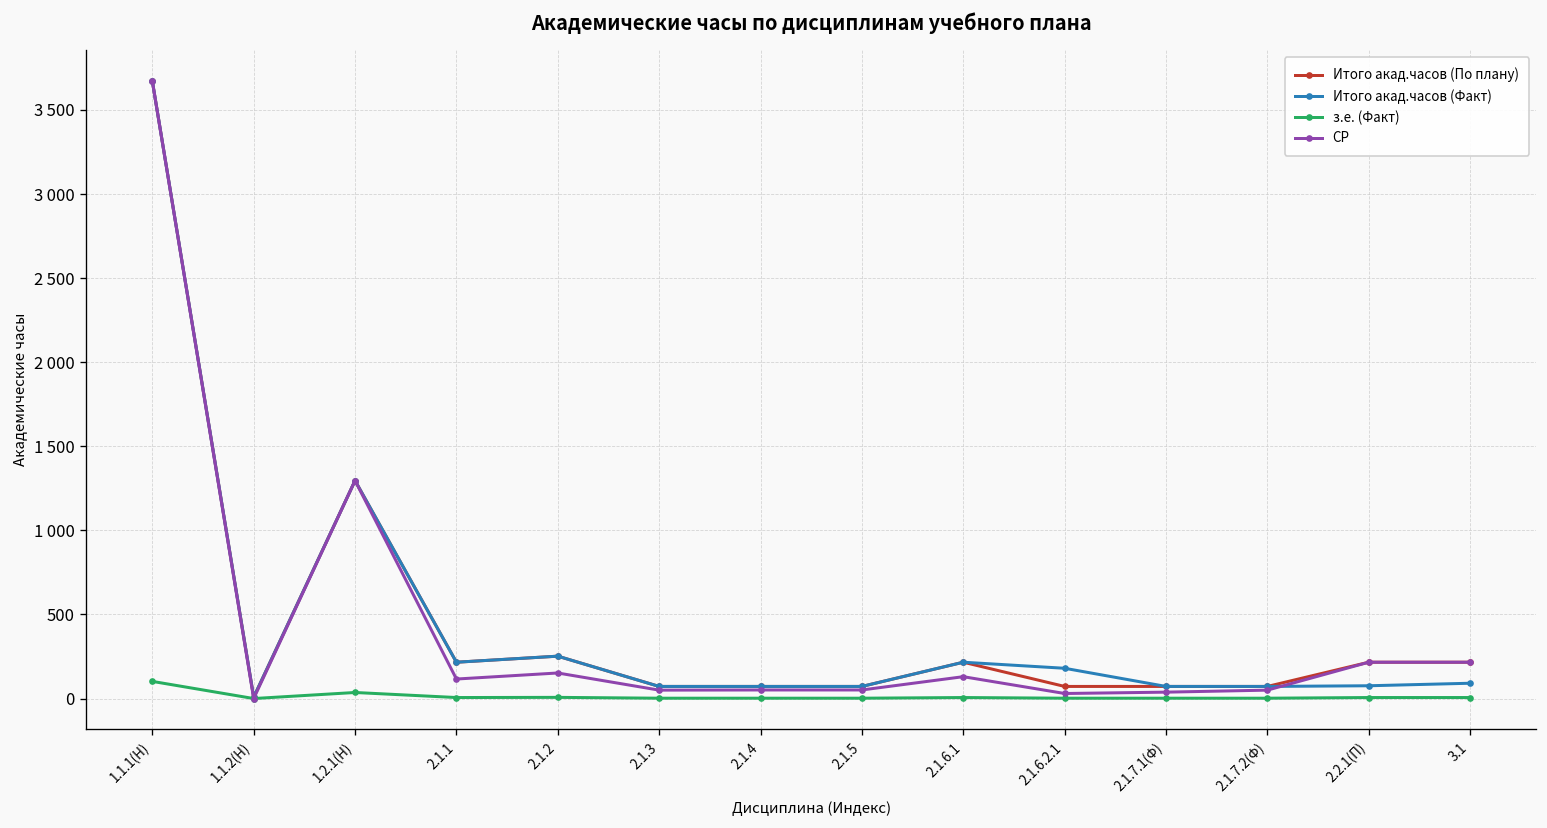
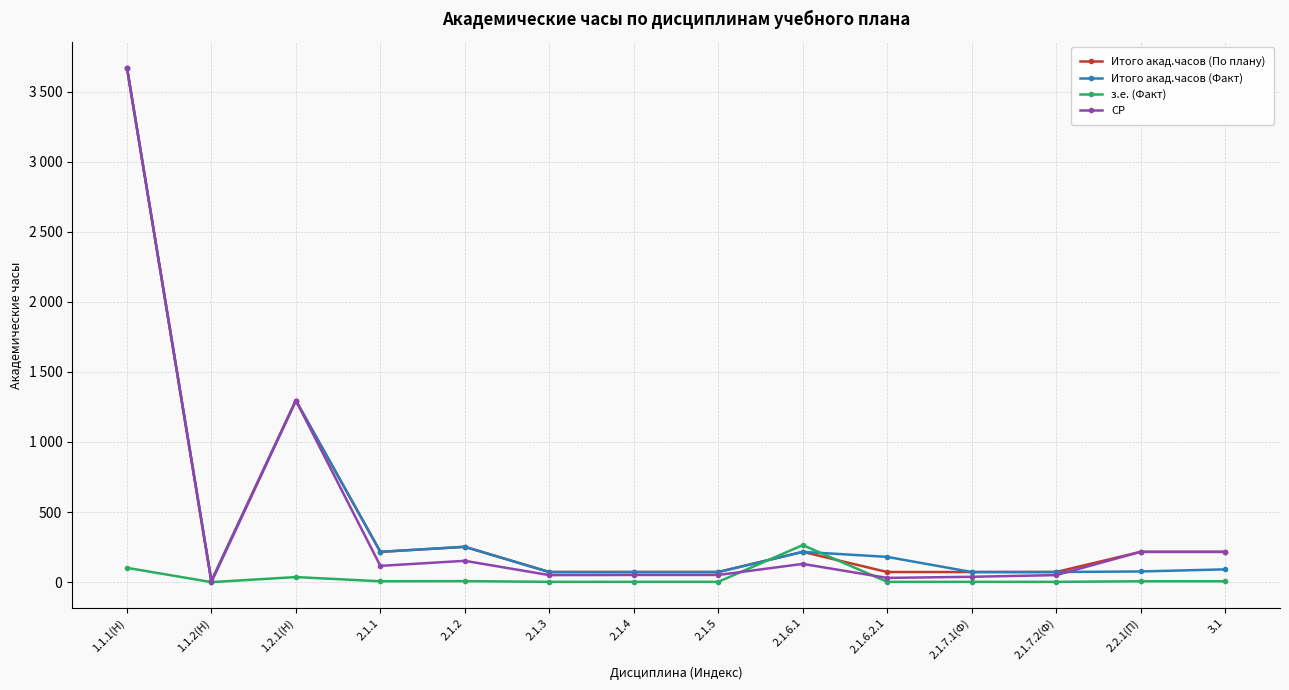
  {
    "Итого акад.часов (По плану)": {
      "2.1.6.2.1": 70
    },
    "Итого акад.часов (Факт)": {
      "2.1.6.2.1": 180,
      "2.2.1(П)": 80,
      "3.1": 90
    },
    "з.е. (Факт)": {
      "1.1.1(Н)": 100,
      "1.2.1(Н)": 40,
      "2.1.1": 10,
      "2.1.2": 10,
      "2.1.3": 0,
      "2.1.4": 0,
      "2.1.5": 0,
-     "2.1.6.1": 10,
+     "2.1.6.1": 260,
      "2.1.6.2.1": 0,
      "2.1.7.1(Ф)": 0,
      "2.1.7.2(Ф)": 0,
      "2.2.1(П)": 10,
      "3.1": 10
    },
    "СР": {
      "2.1.1": 120,
      "2.1.2": 150,
      "2.1.3": 50,
      "2.1.4": 50,
      "2.1.5": 50,
      "2.1.6.1": 130,
      "2.1.6.2.1": 30,
      "2.1.7.1(Ф)": 40,
      "2.1.7.2(Ф)": 50
    }
  }
